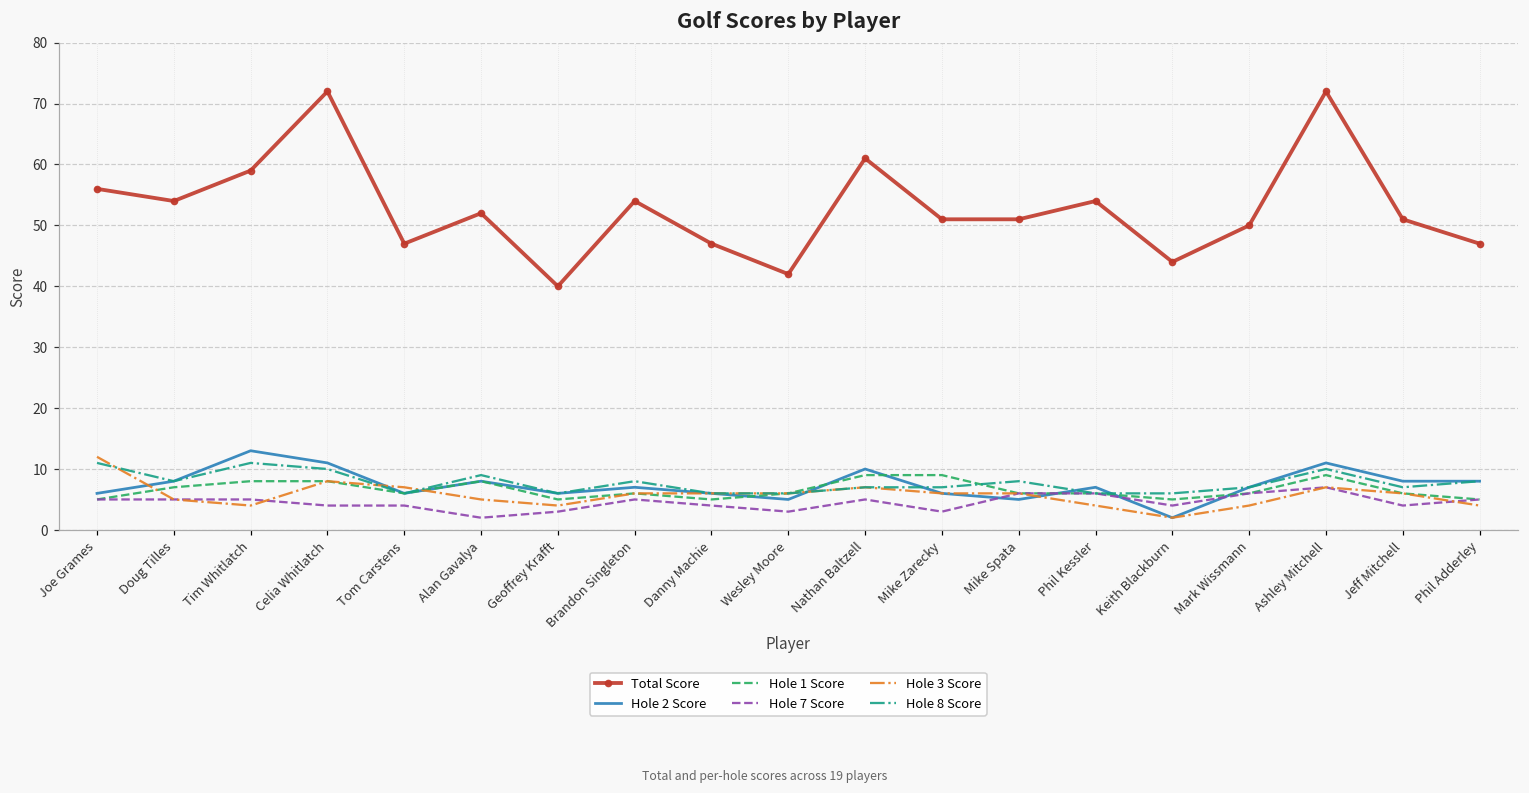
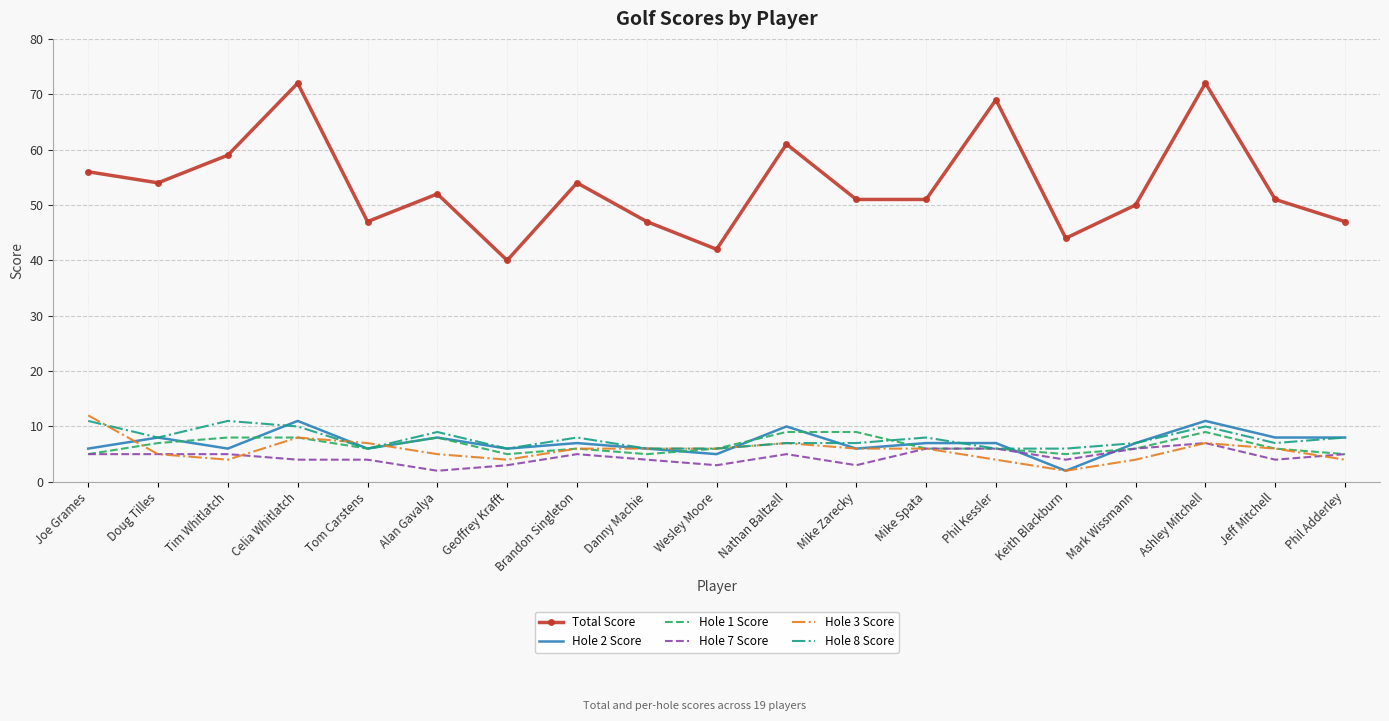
  {
    "Total Score": {
      "Joe Grames": 56,
      "Doug Tilles": 54,
      "Tim Whitlatch": 59,
      "Celia Whitlatch": 72,
      "Tom Carstens": 47,
      "Alan Gavalya": 52,
      "Geoffrey Krafft": 40,
      "Brandon Singleton": 54,
      "Danny Machie": 47,
      "Wesley Moore": 42,
      "Nathan Baltzell": 61,
      "Mike Zarecky": 51,
      "Mike Spata": 51,
-     "Phil Kessler": 54,
+     "Phil Kessler": 69,
      "Keith Blackburn": 44,
      "Mark Wissmann": 50,
      "Ashley Mitchell": 72,
      "Jeff Mitchell": 51,
      "Phil Adderley": 47
    },
    "Hole 2 Score": {
      "Joe Grames": 6,
-     "Tim Whitlatch": 13,
+     "Tim Whitlatch": 6,
      "Celia Whitlatch": 11,
      "Brandon Singleton": 7,
      "Wesley Moore": 5,
      "Nathan Baltzell": 10,
-     "Mike Spata": 5,
+     "Mike Spata": 7,
      "Phil Kessler": 7,
      "Ashley Mitchell": 11,
      "Jeff Mitchell": 8
    },
    "Hole 7 Score": {
      "Tim Whitlatch": 5,
      "Celia Whitlatch": 4,
      "Tom Carstens": 4,
      "Alan Gavalya": 2,
      "Geoffrey Krafft": 3,
      "Brandon Singleton": 5,
      "Danny Machie": 4,
      "Wesley Moore": 3,
      "Nathan Baltzell": 5,
      "Mike Zarecky": 3,
      "Keith Blackburn": 4,
      "Jeff Mitchell": 4
    },
    "Hole 3 Score": {
      "Joe Grames": 12,
      "Tim Whitlatch": 4,
      "Tom Carstens": 7,
      "Alan Gavalya": 5,
      "Geoffrey Krafft": 4,
      "Phil Kessler": 4,
      "Mark Wissmann": 4,
      "Phil Adderley": 4
    }
  }
